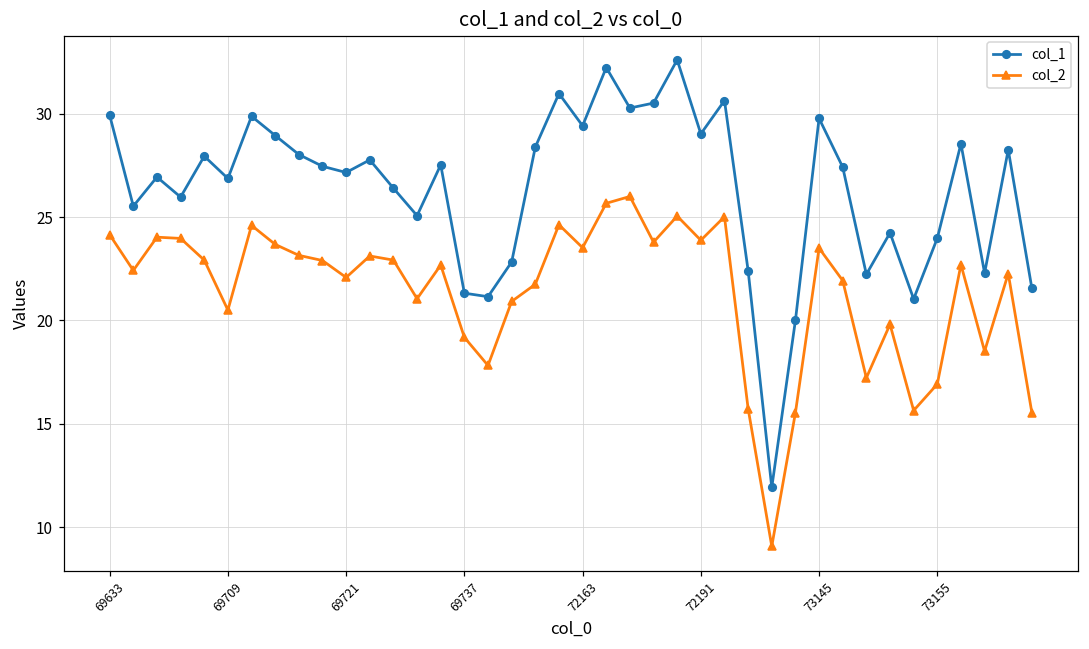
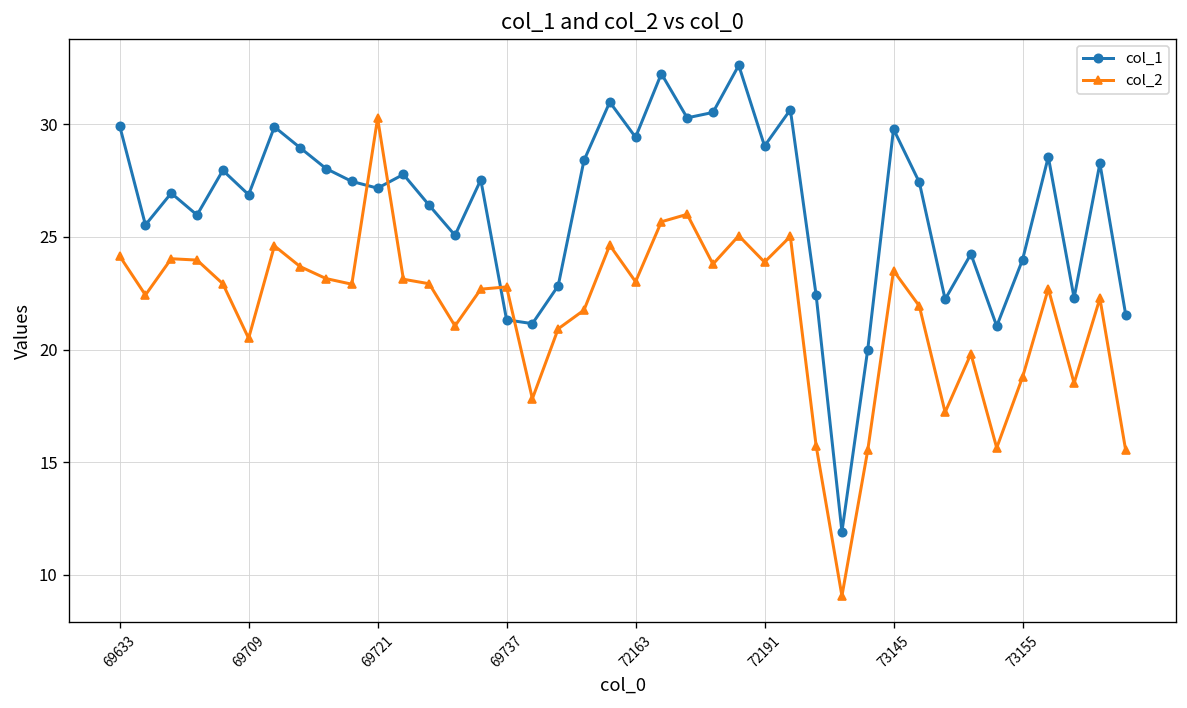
  {
    "col_1": {
      "69633": 29.9,
      "69709": 26.9,
      "69721": 27.2,
      "69737": 21.3,
      "72163": 29.4,
      "72191": 29.0,
      "73145": 29.8,
      "73155": 24.0
    },
    "col_2": {
      "69633": 24.2,
      "69709": 20.5,
-     "69721": 22.1,
-     "69737": 19.2,
-     "72163": 23.5,
+     "69721": 30.3,
+     "69737": 22.8,
+     "72163": 23.0,
      "72191": 23.9,
      "73145": 23.5,
-     "73155": 16.9
+     "73155": 18.8
    }
  }
